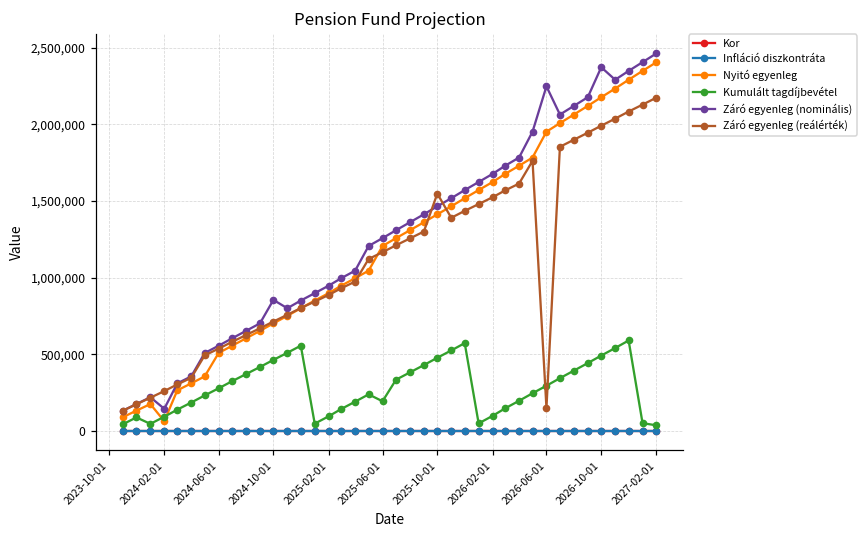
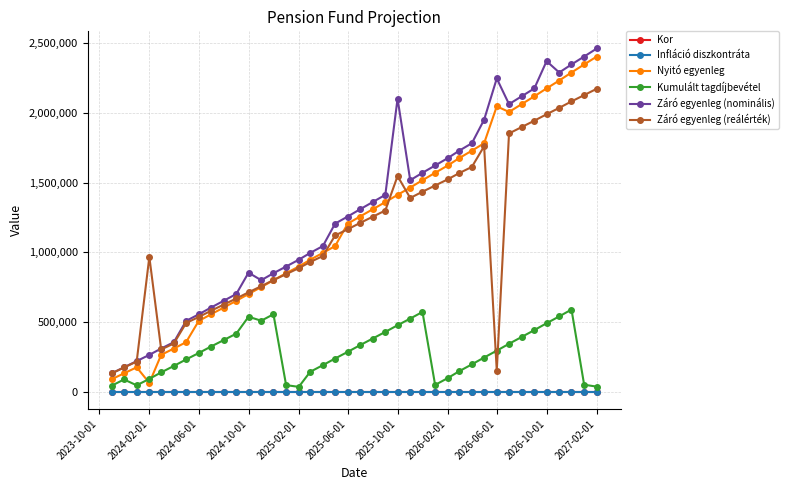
  {
    "Infláció diszkontráta": {
      "2024-02-01": "0",
      "2024-06-01": "0",
      "2024-10-01": "0",
      "2025-02-01": "0",
      "2025-06-01": "0",
      "2025-10-01": "0",
      "2026-02-01": "0",
      "2026-06-01": "0",
      "2026-10-01": "0",
      "2027-02-01": "0"
    },
    "Nyitó egyenleg": {
      "2024-02-01": "60,000",
      "2024-06-01": "510,000",
      "2025-06-01": "1,210,000",
      "2025-10-01": "1,410,000",
      "2026-02-01": "1,620,000",
-     "2026-06-01": "1,950,000",
+     "2026-06-01": "2,050,000",
      "2026-10-01": "2,180,000",
      "2027-02-01": "2,400,000"
    },
    "Kumulált tagdíjbevétel": {
      "2024-02-01": "90,000",
      "2024-06-01": "280,000",
-     "2024-10-01": "460,000",
-     "2025-02-01": "100,000",
-     "2025-06-01": "190,000",
+     "2024-10-01": "540,000",
+     "2025-02-01": "40,000",
+     "2025-06-01": "290,000",
      "2025-10-01": "480,000",
      "2026-02-01": "100,000",
      "2026-06-01": "290,000",
      "2026-10-01": "490,000",
      "2027-02-01": "40,000"
    },
    "Záró egyenleg (nominális)": {
-     "2024-02-01": "140,000",
+     "2024-02-01": "260,000",
      "2024-06-01": "560,000",
      "2024-10-01": "850,000",
      "2025-02-01": "950,000",
      "2025-06-01": "1,260,000",
-     "2025-10-01": "1,460,000",
+     "2025-10-01": "2,100,000",
      "2026-02-01": "1,680,000",
      "2026-06-01": "2,250,000",
      "2026-10-01": "2,370,000",
      "2027-02-01": "2,460,000"
    },
    "Záró egyenleg (reálérték)": {
-     "2024-02-01": "260,000",
+     "2024-02-01": "970,000",
      "2024-06-01": "540,000",
      "2025-06-01": "1,170,000",
      "2025-10-01": "1,550,000",
      "2026-02-01": "1,520,000",
      "2026-06-01": "150,000",
      "2026-10-01": "1,990,000",
      "2027-02-01": "2,170,000"
    }
  }
